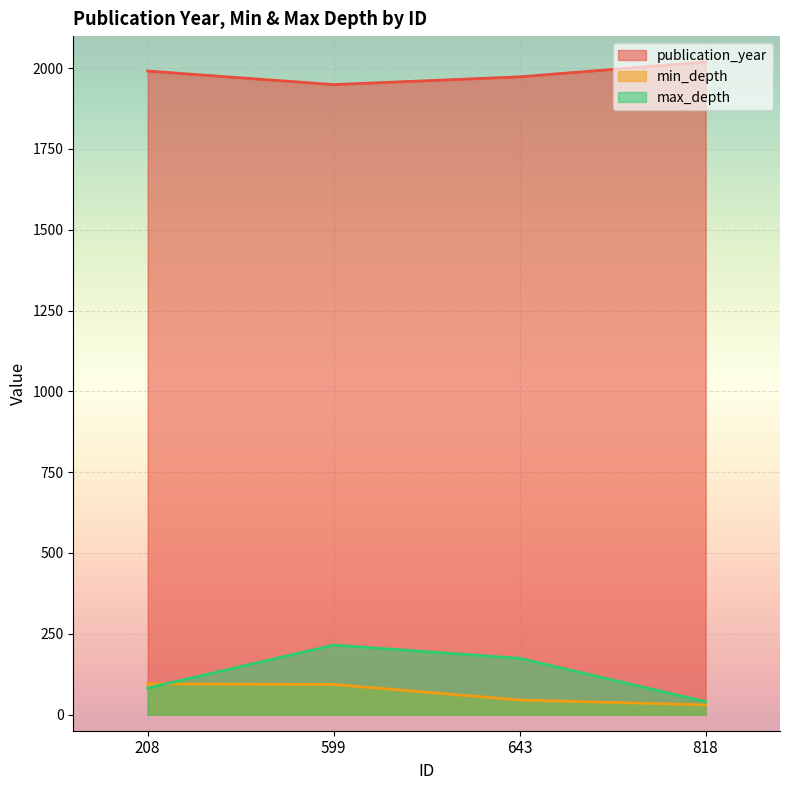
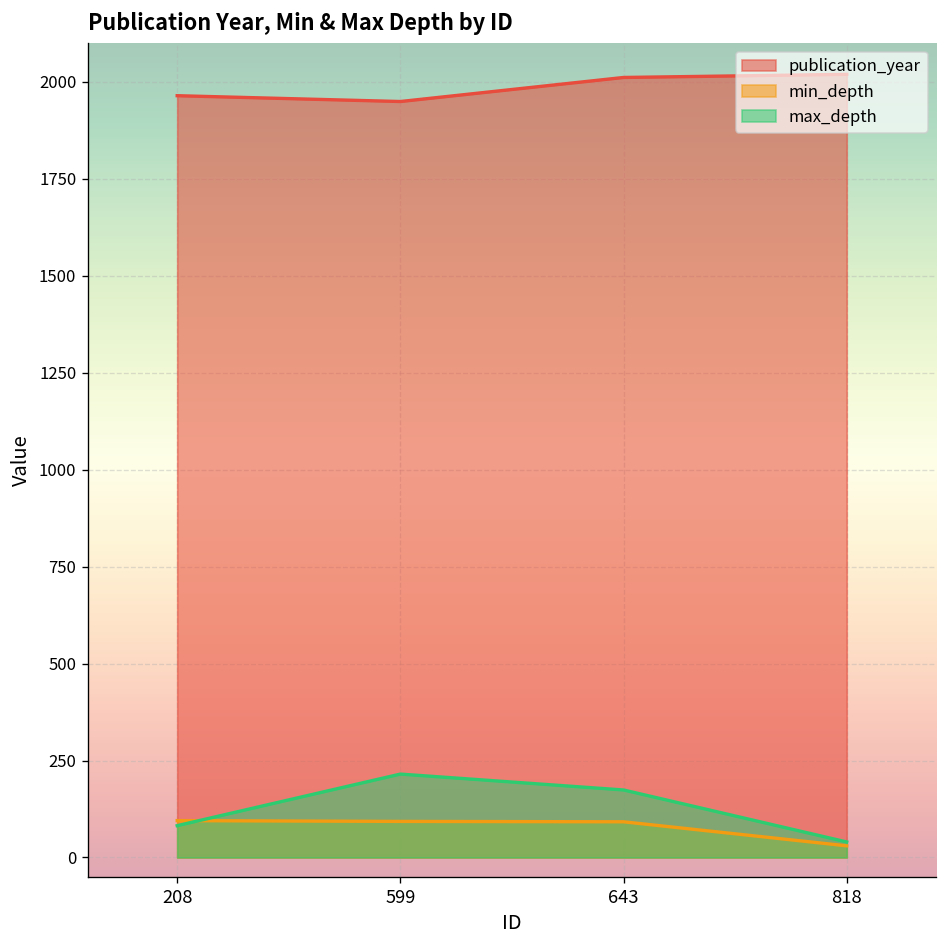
  {
    "publication_year": {
-     "208": 1990,
+     "208": 1960,
      "599": 1950,
-     "643": 1970
+     "643": 2010
    },
    "min_depth": {
      "208": 100,
      "599": 90,
-     "643": 50,
+     "643": 90,
      "818": 30
    },
    "max_depth": {
      "208": 80,
      "599": 220,
      "643": 170,
      "818": 40
    }
  }
